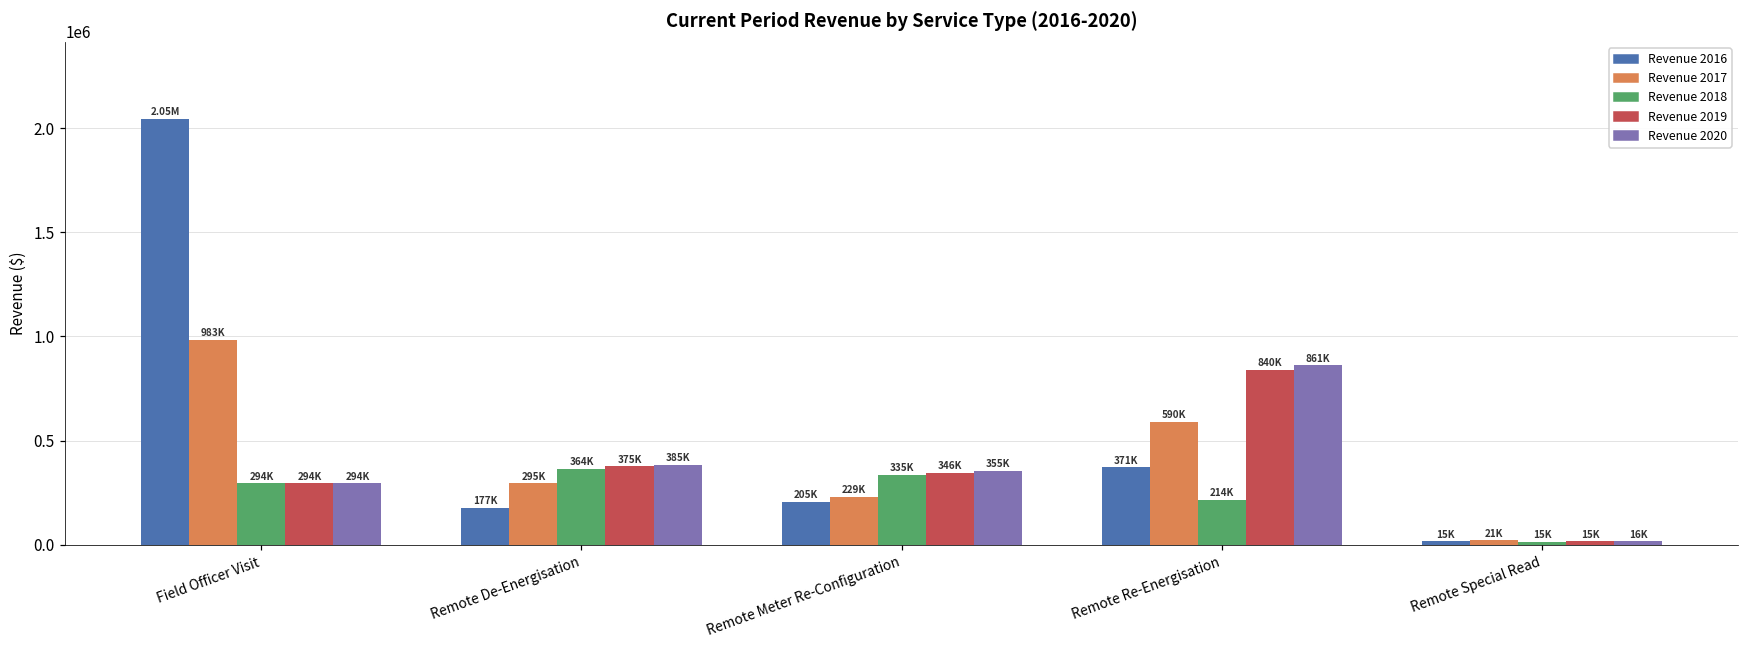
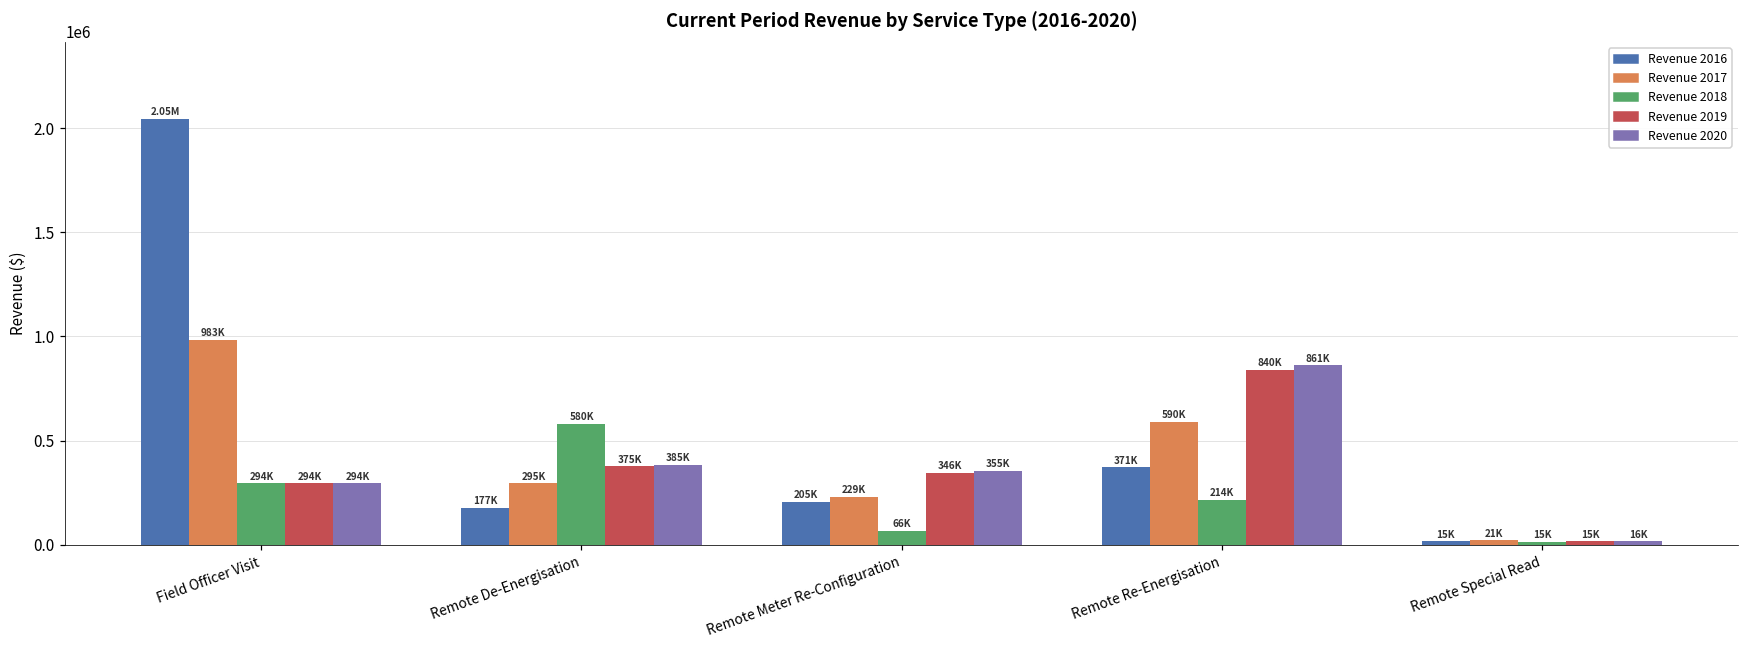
  {
    "Revenue 2018": {
      "Field Officer Visit": "294K",
-     "Remote De-Energisation": "364K",
-     "Remote Meter Re-Configuration": "335K",
+     "Remote De-Energisation": "580K",
+     "Remote Meter Re-Configuration": "66K",
      "Remote Re-Energisation": "214K",
      "Remote Special Read": "15K"
    }
  }
